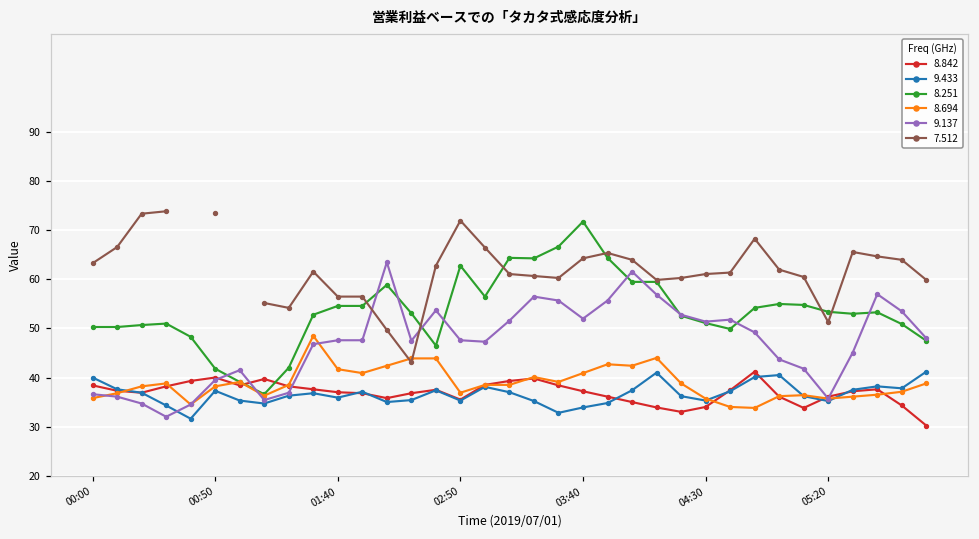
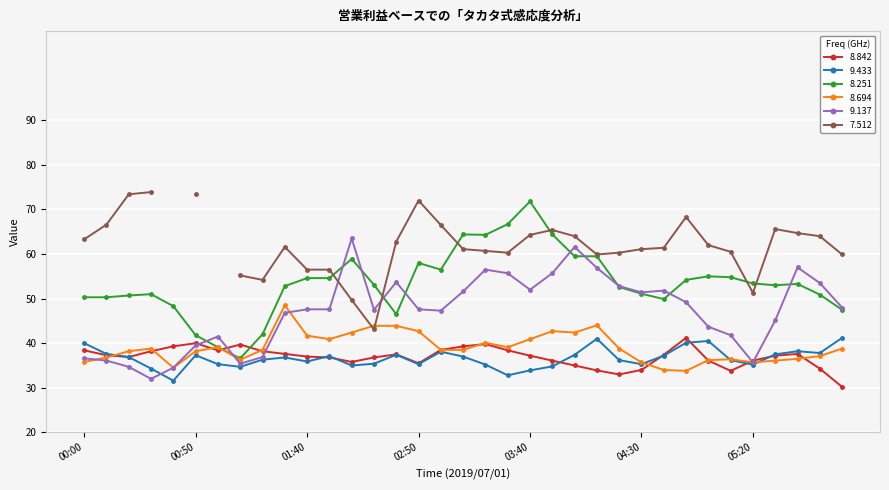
  {
    "8.842": {
      "00:00": 38,
      "01:40": 37,
      "03:40": 37,
      "04:30": 34
    },
    "9.433": {
      "00:00": 40,
      "00:50": 37,
      "01:40": 36,
      "03:40": 34
    },
    "8.251": {
      "00:00": 50,
      "00:50": 42,
      "01:40": 55,
-     "02:50": 63,
+     "02:50": 58,
      "03:40": 72,
      "05:20": 53
    },
    "8.694": {
      "00:00": 36,
      "00:50": 38,
      "01:40": 42,
-     "02:50": 37,
+     "02:50": 43,
      "03:40": 41
    },
    "9.137": {
      "00:00": 37,
      "01:40": 48,
      "02:50": 48,
      "03:40": 52
    },
    "7.512": {
      "00:00": 63,
      "00:50": 74,
      "01:40": 57,
      "02:50": 72,
      "03:40": 64,
      "04:30": 61,
      "05:20": 51
    }
  }
